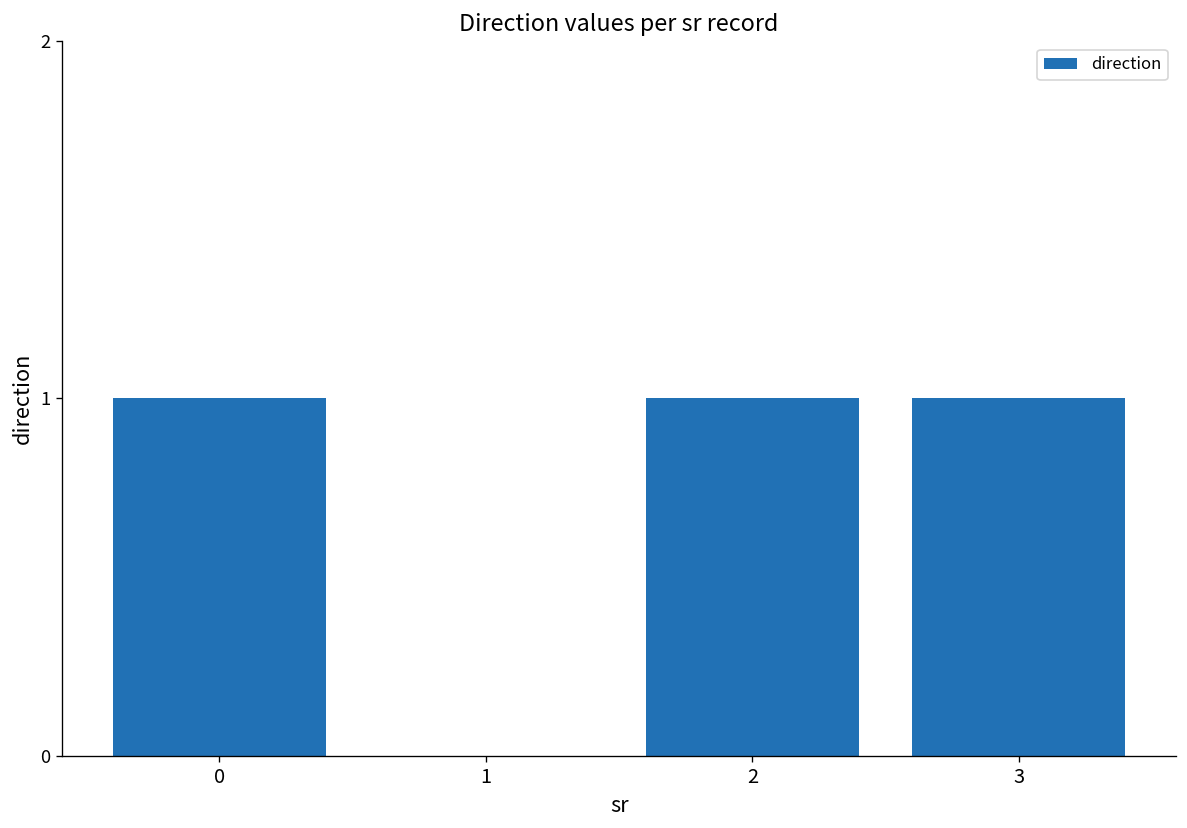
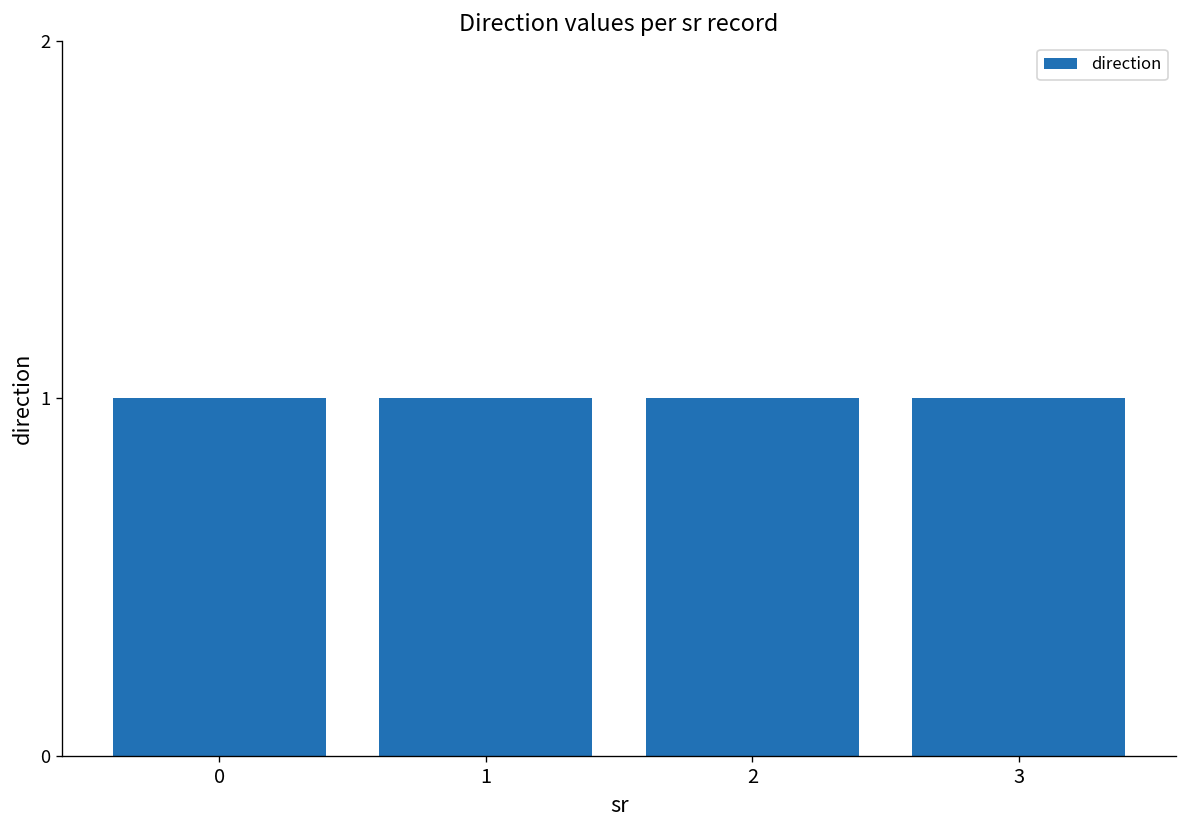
  {
    "0": 1,
-   "1": 0,
+   "1": 1,
    "2": 1,
    "3": 1
  }
